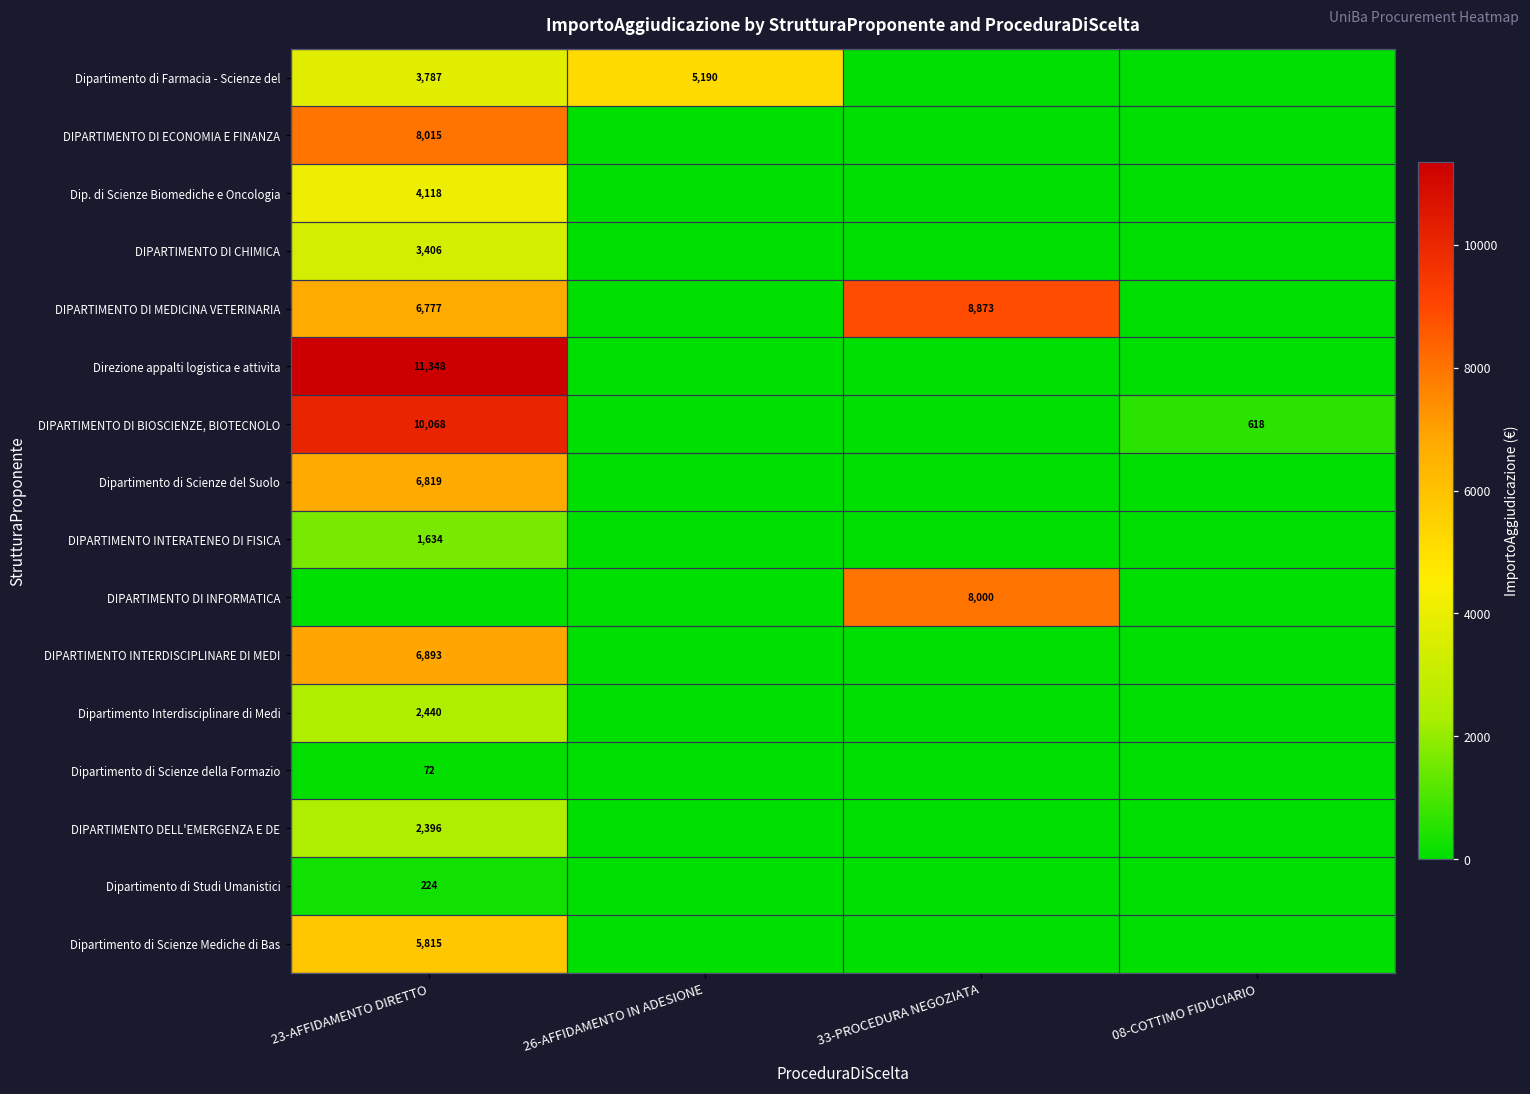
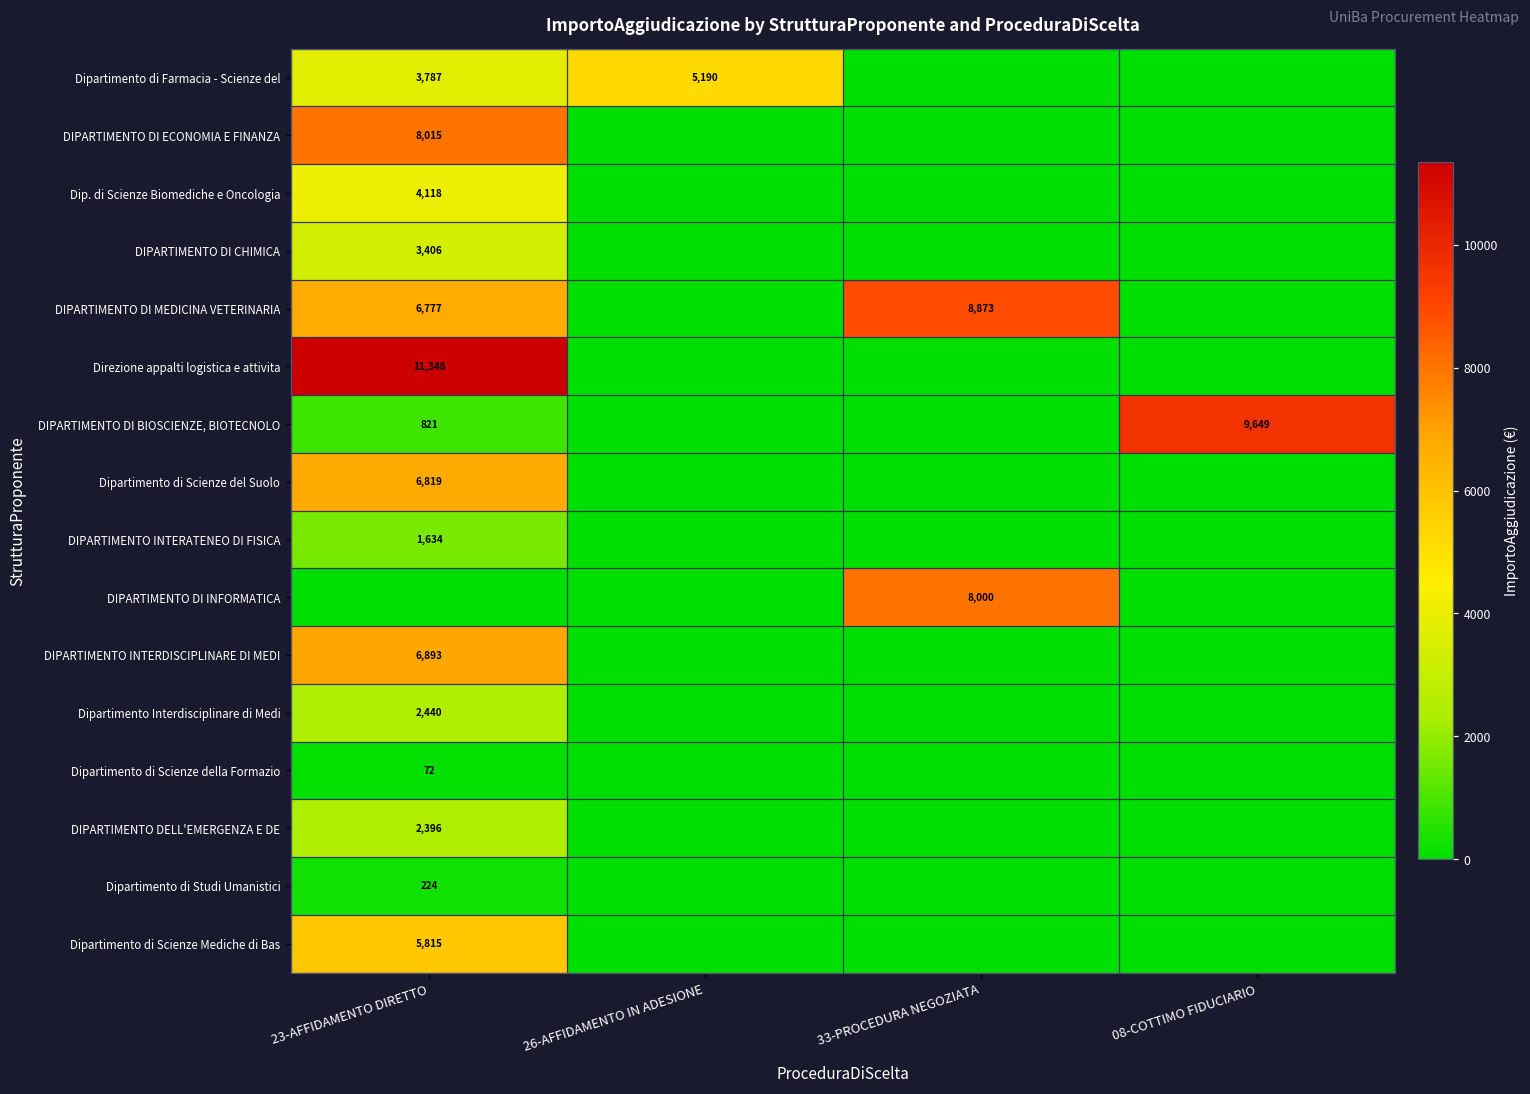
  {
    "Dipartimento di Farmacia - Scienze del": {
      "23-AFFIDAMENTO DIRETTO": "3,787",
      "26-AFFIDAMENTO IN ADESIONE": "5,190"
    },
    "DIPARTIMENTO DI ECONOMIA E FINANZA": {
      "23-AFFIDAMENTO DIRETTO": "8,015"
    },
    "Dip. di Scienze Biomediche e Oncologia": {
      "23-AFFIDAMENTO DIRETTO": "4,118"
    },
    "DIPARTIMENTO DI CHIMICA": {
      "23-AFFIDAMENTO DIRETTO": "3,406"
    },
    "DIPARTIMENTO DI MEDICINA VETERINARIA": {
      "23-AFFIDAMENTO DIRETTO": "6,777",
      "33-PROCEDURA NEGOZIATA": "8,873"
    },
    "Direzione appalti logistica e attivita": {
      "23-AFFIDAMENTO DIRETTO": "11,348"
    },
    "DIPARTIMENTO DI BIOSCIENZE, BIOTECNOLO": {
-     "23-AFFIDAMENTO DIRETTO": "10,068",
-     "08-COTTIMO FIDUCIARIO": "618"
+     "23-AFFIDAMENTO DIRETTO": "821",
+     "08-COTTIMO FIDUCIARIO": "9,649"
    },
    "Dipartimento di Scienze del Suolo": {
      "23-AFFIDAMENTO DIRETTO": "6,819"
    },
    "DIPARTIMENTO INTERATENEO DI FISICA": {
      "23-AFFIDAMENTO DIRETTO": "1,634"
    },
    "DIPARTIMENTO DI INFORMATICA": {
      "33-PROCEDURA NEGOZIATA": "8,000"
    },
    "DIPARTIMENTO INTERDISCIPLINARE DI MEDI": {
      "23-AFFIDAMENTO DIRETTO": "6,893"
    },
    "Dipartimento Interdisciplinare di Medi": {
      "23-AFFIDAMENTO DIRETTO": "2,440"
    },
    "Dipartimento di Scienze della Formazio": {
      "23-AFFIDAMENTO DIRETTO": "72"
    },
    "DIPARTIMENTO DELL'EMERGENZA E DE": {
      "23-AFFIDAMENTO DIRETTO": "2,396"
    },
    "Dipartimento di Studi Umanistici": {
      "23-AFFIDAMENTO DIRETTO": "224"
    },
    "Dipartimento di Scienze Mediche di Bas": {
      "23-AFFIDAMENTO DIRETTO": "5,815"
    }
  }
